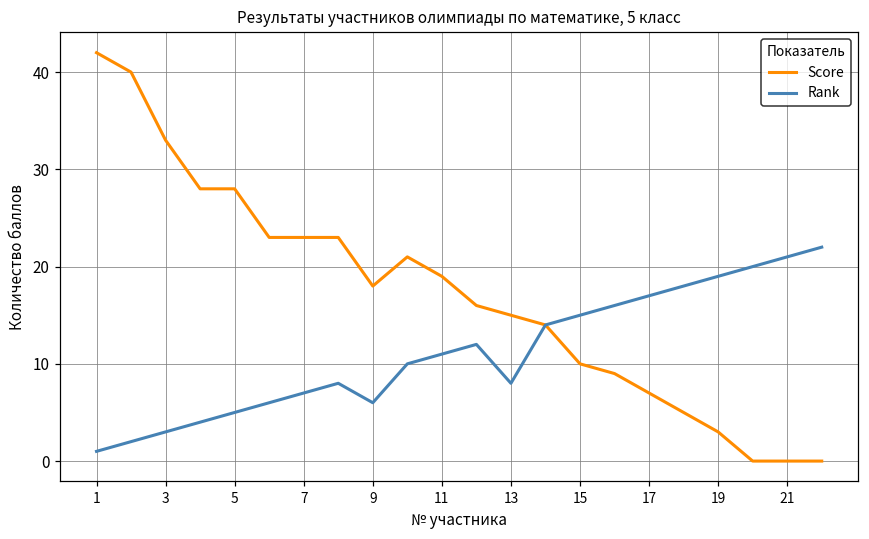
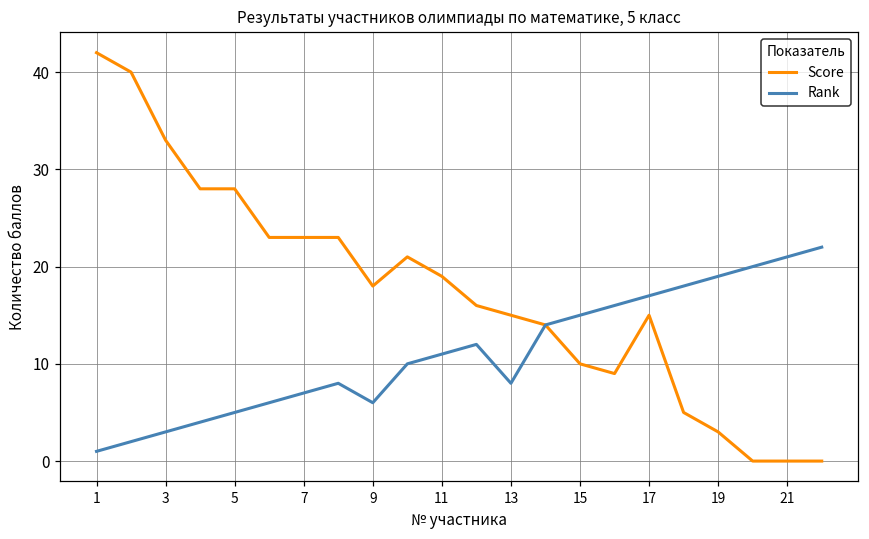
  {
    "Score": {
      "1": 42,
      "3": 33,
      "5": 28,
      "7": 23,
      "9": 18,
      "11": 19,
      "13": 15,
      "15": 10,
-     "17": 7,
+     "17": 15,
      "19": 3,
      "21": 0
    },
    "Rank": {
      "1": 1,
      "3": 3,
      "5": 5,
      "7": 7,
      "9": 6,
      "11": 11,
      "13": 8,
      "15": 15,
      "17": 17,
      "19": 19,
      "21": 21
    }
  }
